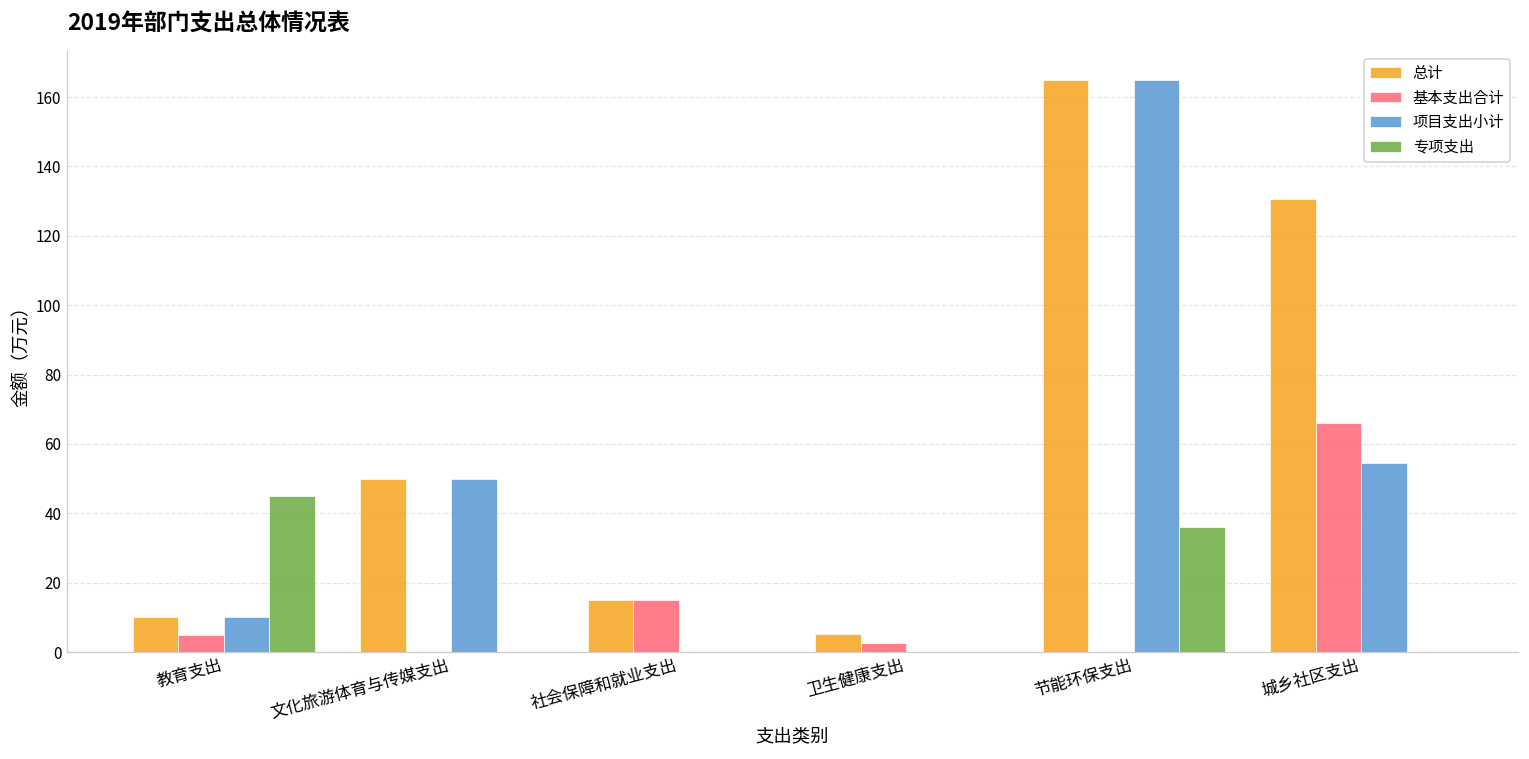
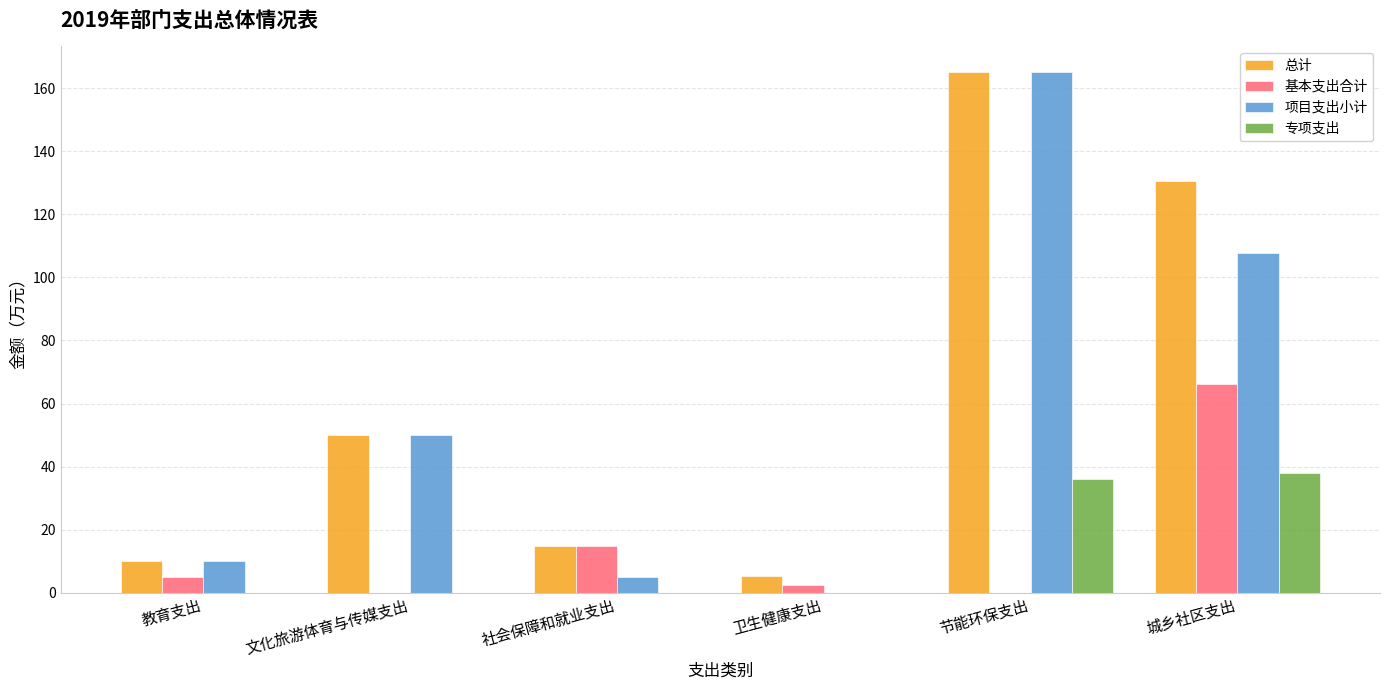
  {
    "总计": {
      "教育支出": 10,
      "文化旅游体育与传媒支出": 50,
      "社会保障和就业支出": 15,
      "卫生健康支出": 5,
      "节能环保支出": 165,
      "城乡社区支出": 130
    },
    "基本支出合计": {
      "教育支出": 5,
      "文化旅游体育与传媒支出": 0,
      "社会保障和就业支出": 15,
      "卫生健康支出": 3,
      "节能环保支出": 0,
      "城乡社区支出": 66
    },
    "项目支出小计": {
      "教育支出": 10,
      "文化旅游体育与传媒支出": 50,
-     "社会保障和就业支出": 0,
+     "社会保障和就业支出": 5,
      "卫生健康支出": 0,
      "节能环保支出": 165,
-     "城乡社区支出": 55
+     "城乡社区支出": 108
    },
    "专项支出": {
-     "教育支出": 45,
+     "教育支出": 0,
      "文化旅游体育与传媒支出": 0,
      "社会保障和就业支出": 0,
      "卫生健康支出": 0,
      "节能环保支出": 36,
-     "城乡社区支出": 0
+     "城乡社区支出": 38
    }
  }
